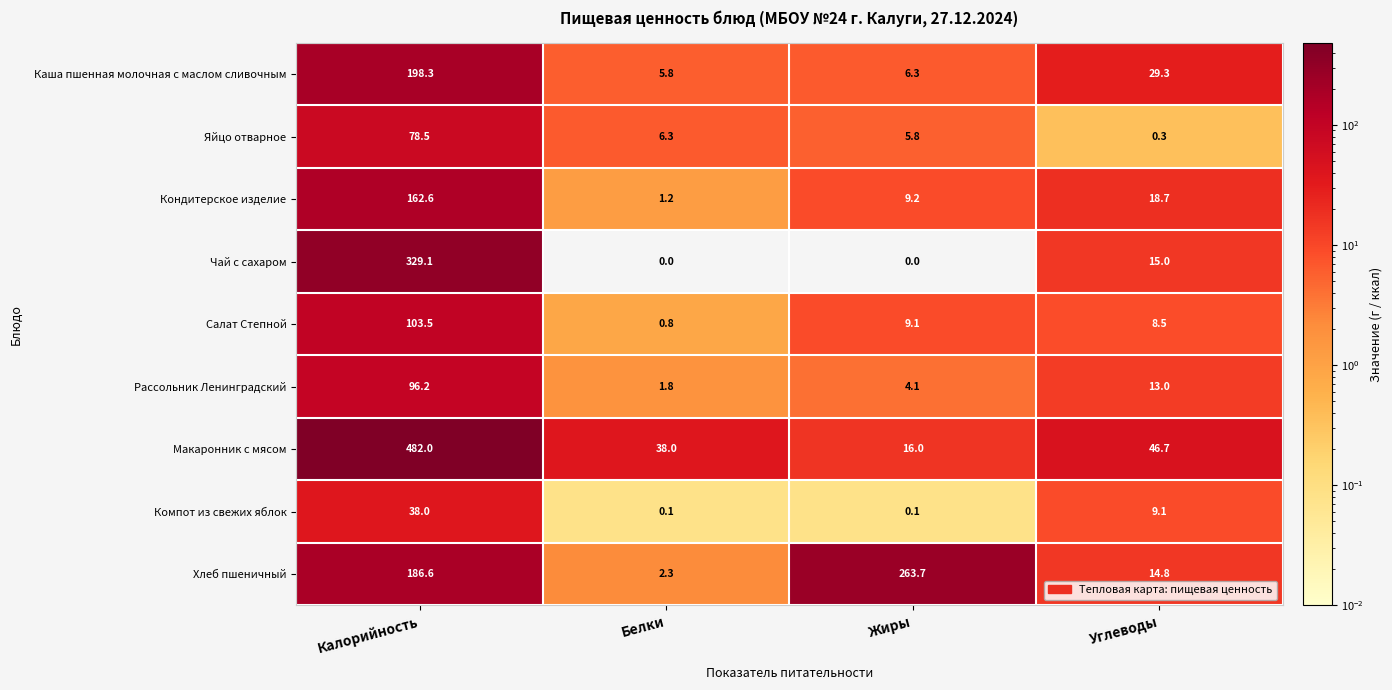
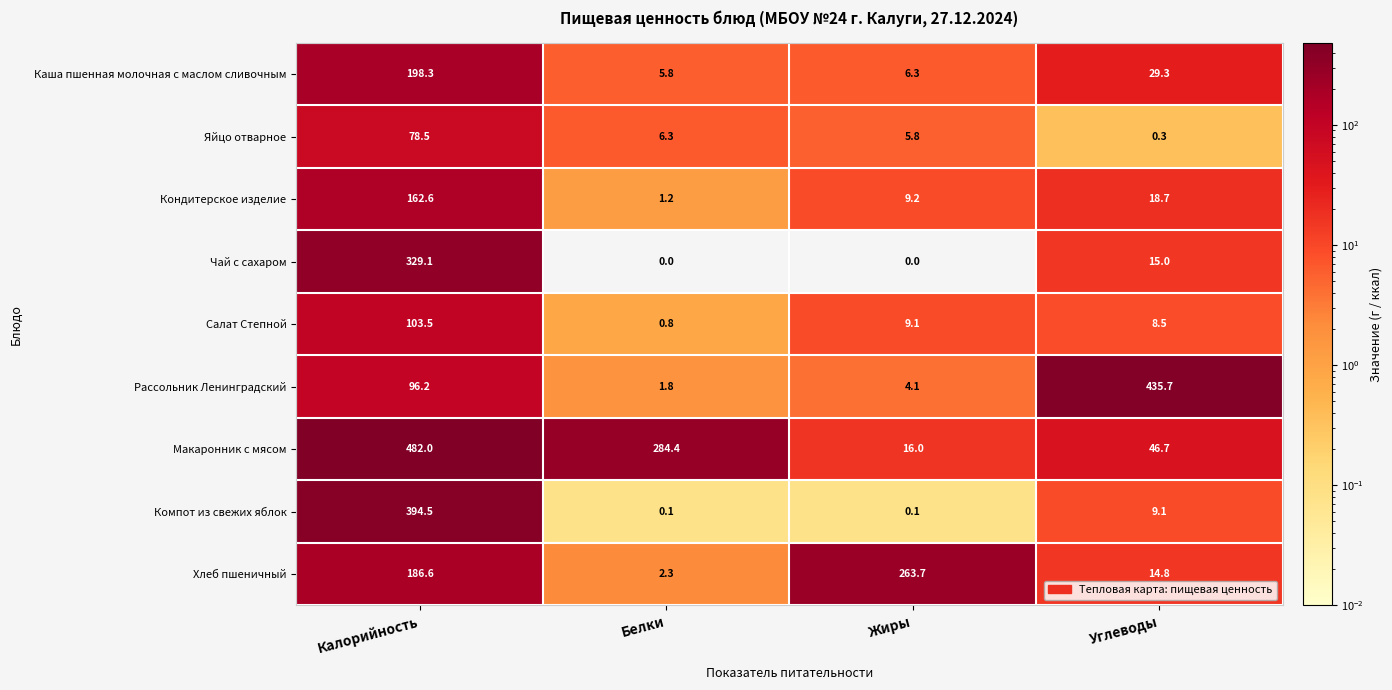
  {
    "Каша пшенная молочная с маслом сливочным": {
      "Калорийность": 198.3,
      "Белки": 5.8,
      "Жиры": 6.3,
      "Углеводы": 29.3
    },
    "Яйцо отварное": {
      "Калорийность": 78.5,
      "Белки": 6.3,
      "Жиры": 5.8,
      "Углеводы": 0.3
    },
    "Кондитерское изделие": {
      "Калорийность": 162.6,
      "Белки": 1.2,
      "Жиры": 9.2,
      "Углеводы": 18.7
    },
    "Чай с сахаром": {
      "Калорийность": 329.1,
      "Белки": 0.0,
      "Жиры": 0.0,
      "Углеводы": 15.0
    },
    "Салат Степной": {
      "Калорийность": 103.5,
      "Белки": 0.8,
      "Жиры": 9.1,
      "Углеводы": 8.5
    },
    "Рассольник Ленинградский": {
      "Калорийность": 96.2,
      "Белки": 1.8,
      "Жиры": 4.1,
-     "Углеводы": 13.0
+     "Углеводы": 435.7
    },
    "Макаронник с мясом": {
      "Калорийность": 482.0,
-     "Белки": 38.0,
+     "Белки": 284.4,
      "Жиры": 16.0,
      "Углеводы": 46.7
    },
    "Компот из свежих яблок": {
-     "Калорийность": 38.0,
+     "Калорийность": 394.5,
      "Белки": 0.1,
      "Жиры": 0.1,
      "Углеводы": 9.1
    },
    "Хлеб пшеничный": {
      "Калорийность": 186.6,
      "Белки": 2.3,
      "Жиры": 263.7,
      "Углеводы": 14.8
    }
  }
